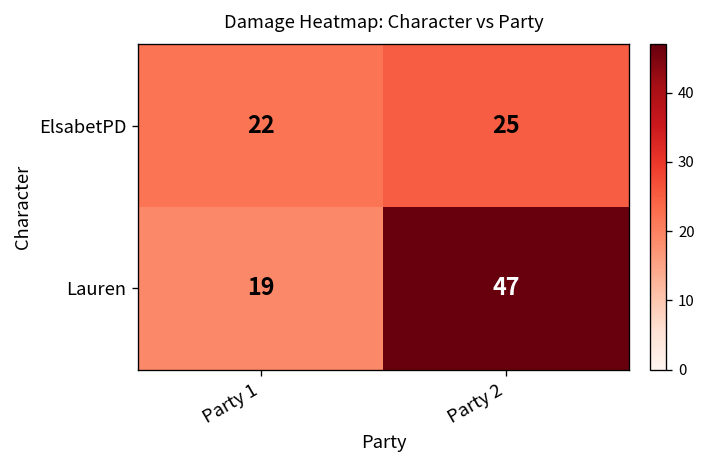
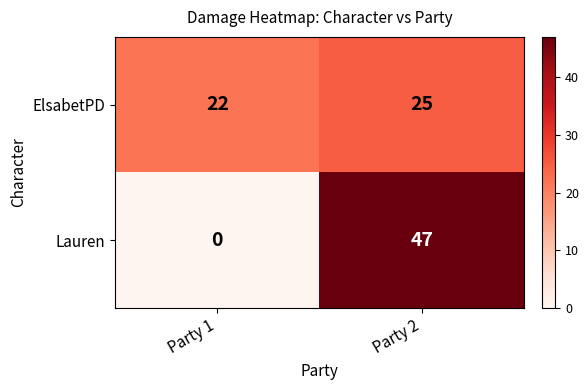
  {
    "ElsabetPD": {
      "Party 1": 22,
      "Party 2": 25
    },
    "Lauren": {
-     "Party 1": 19,
+     "Party 1": 0,
      "Party 2": 47
    }
  }
